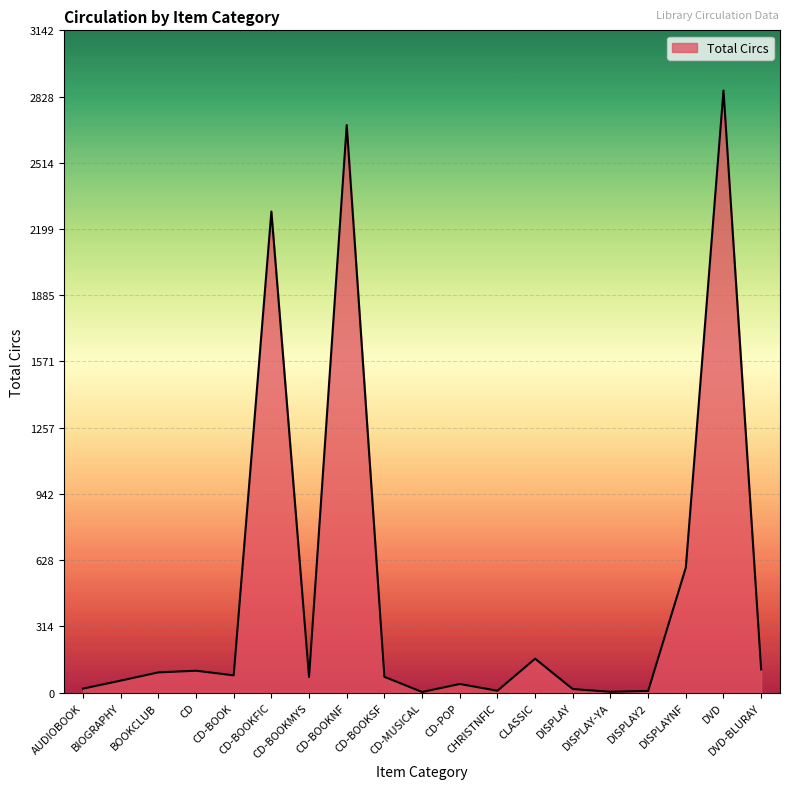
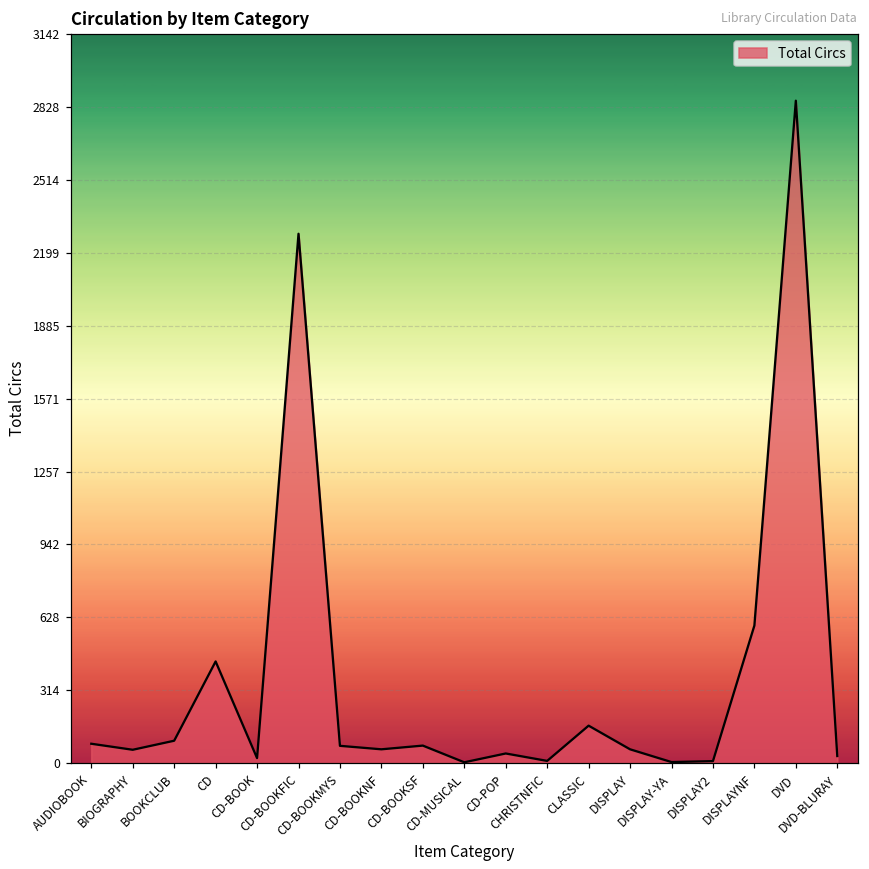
  {
-   "AUDIOBOOK": 20,
+   "AUDIOBOOK": 80,
    "BIOGRAPHY": 60,
    "BOOKCLUB": 100,
-   "CD": 100,
-   "CD-BOOK": 80,
+   "CD": 440,
+   "CD-BOOK": 20,
    "CD-BOOKFIC": 2280,
    "CD-BOOKMYS": 70,
-   "CD-BOOKNF": 2690,
+   "CD-BOOKNF": 60,
    "CD-BOOKSF": 80,
    "CD-MUSICAL": 0,
    "CD-POP": 40,
    "CHRISTNFIC": 10,
    "CLASSIC": 160,
-   "DISPLAY": 20,
+   "DISPLAY": 60,
    "DISPLAY-YA": 0,
    "DISPLAY2": 10,
    "DISPLAYNF": 590,
    "DVD": 2860,
-   "DVD-BLURAY": 110
+   "DVD-BLURAY": 30
  }
